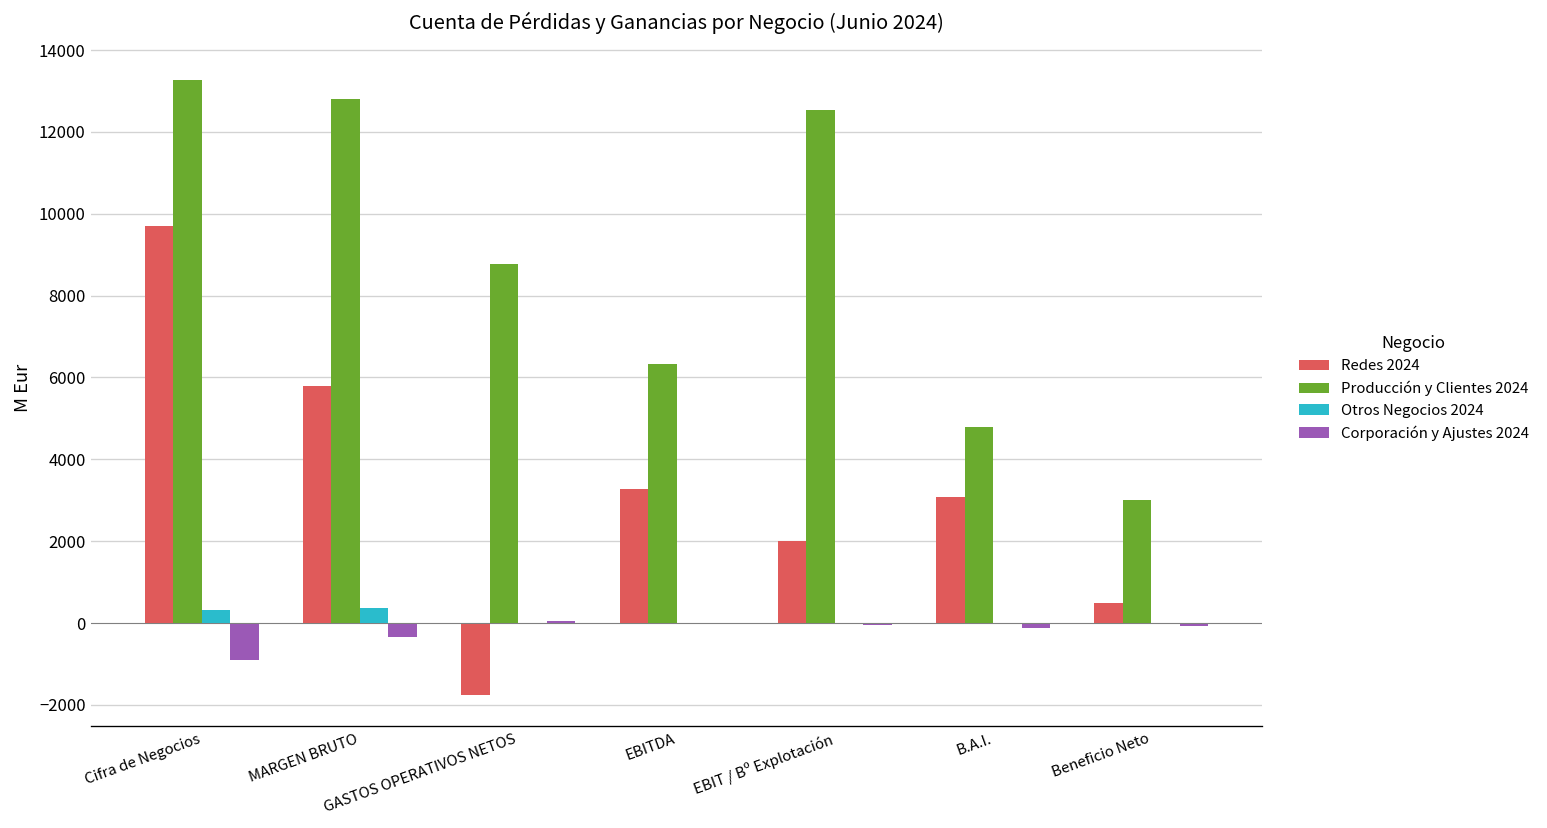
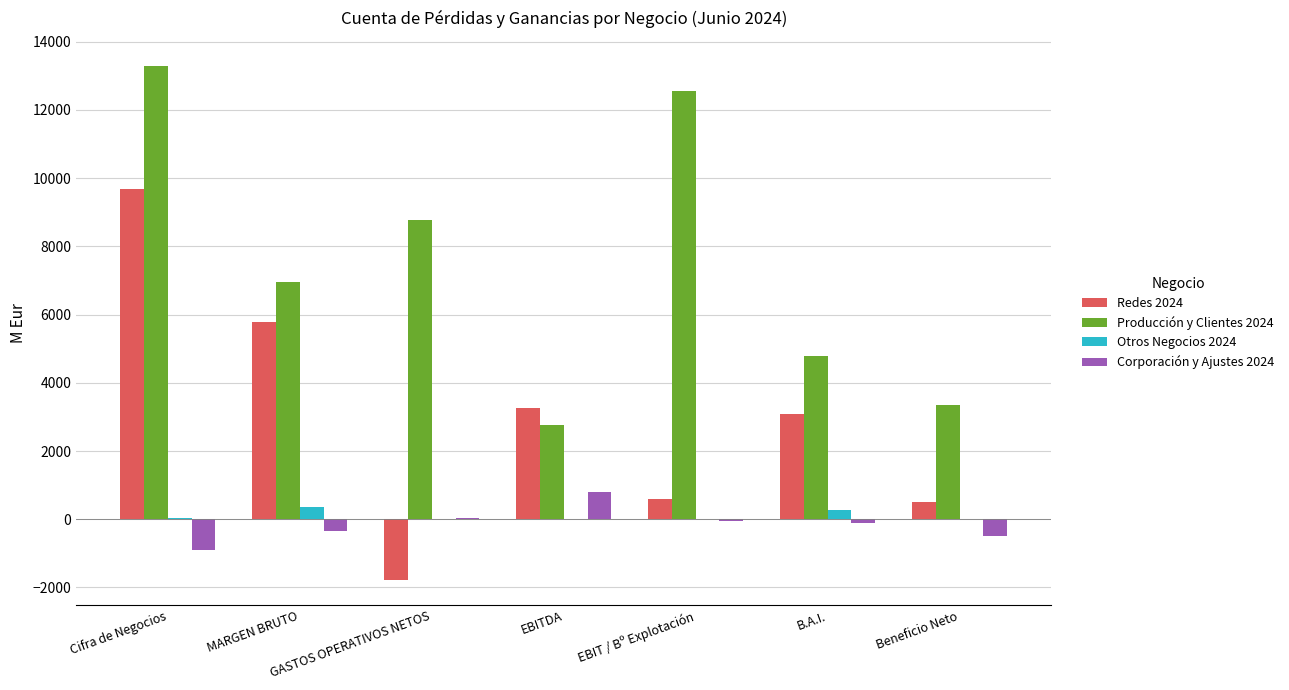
  {
    "Redes 2024": {
      "Cifra de Negocios": 9700,
      "MARGEN BRUTO": 5800,
      "GASTOS OPERATIVOS NETOS": -1800,
      "EBITDA": 3300,
-     "EBIT / Bº Explotación": 2000,
+     "EBIT / Bº Explotación": 600,
      "B.A.I.": 3100,
      "Beneficio Neto": 500
    },
    "Producción y Clientes 2024": {
      "Cifra de Negocios": 13300,
-     "MARGEN BRUTO": 12800,
+     "MARGEN BRUTO": 7000,
      "GASTOS OPERATIVOS NETOS": 8800,
-     "EBITDA": 6300,
+     "EBITDA": 2800,
      "EBIT / Bº Explotación": 12500,
      "B.A.I.": 4800,
-     "Beneficio Neto": 3000
+     "Beneficio Neto": 3300
    },
    "Otros Negocios 2024": {
-     "Cifra de Negocios": 300,
+     "Cifra de Negocios": 0,
      "MARGEN BRUTO": 400,
-     "B.A.I.": 0
+     "B.A.I.": 300
    },
    "Corporación y Ajustes 2024": {
      "Cifra de Negocios": -900,
      "MARGEN BRUTO": -400,
-     "EBITDA": 0,
+     "EBITDA": 800,
      "B.A.I.": -100,
-     "Beneficio Neto": -100
+     "Beneficio Neto": -500
    }
  }
